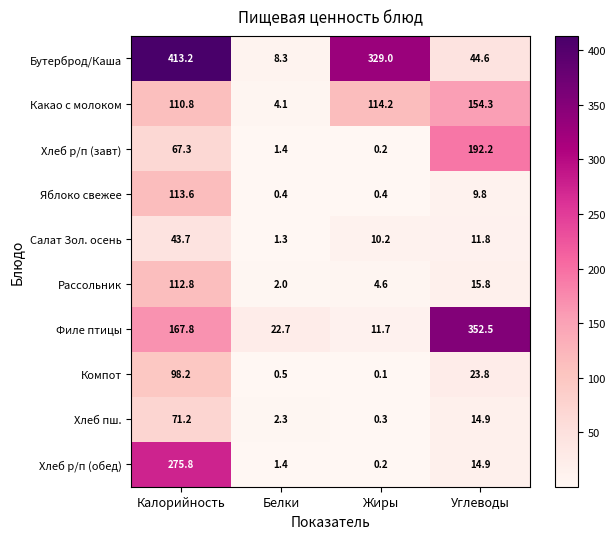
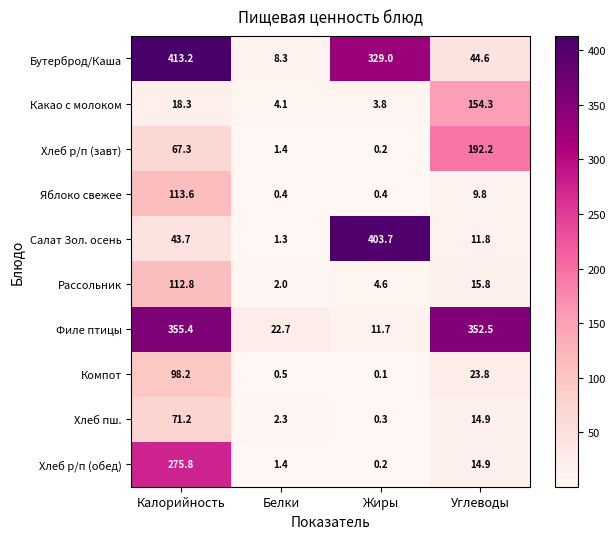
  {
    "Бутерброд/Каша": {
      "Калорийность": 413.2,
      "Белки": 8.3,
      "Жиры": 329.0,
      "Углеводы": 44.6
    },
    "Какао с молоком": {
-     "Калорийность": 110.8,
+     "Калорийность": 18.3,
      "Белки": 4.1,
-     "Жиры": 114.2,
+     "Жиры": 3.8,
      "Углеводы": 154.3
    },
    "Хлеб р/п (завт)": {
      "Калорийность": 67.3,
      "Белки": 1.4,
      "Жиры": 0.2,
      "Углеводы": 192.2
    },
    "Яблоко свежее": {
      "Калорийность": 113.6,
      "Белки": 0.4,
      "Жиры": 0.4,
      "Углеводы": 9.8
    },
    "Салат Зол. осень": {
      "Калорийность": 43.7,
      "Белки": 1.3,
-     "Жиры": 10.2,
+     "Жиры": 403.7,
      "Углеводы": 11.8
    },
    "Рассольник": {
      "Калорийность": 112.8,
      "Белки": 2.0,
      "Жиры": 4.6,
      "Углеводы": 15.8
    },
    "Филе птицы": {
-     "Калорийность": 167.8,
+     "Калорийность": 355.4,
      "Белки": 22.7,
      "Жиры": 11.7,
      "Углеводы": 352.5
    },
    "Компот": {
      "Калорийность": 98.2,
      "Белки": 0.5,
      "Жиры": 0.1,
      "Углеводы": 23.8
    },
    "Хлеб пш.": {
      "Калорийность": 71.2,
      "Белки": 2.3,
      "Жиры": 0.3,
      "Углеводы": 14.9
    },
    "Хлеб р/п (обед)": {
      "Калорийность": 275.8,
      "Белки": 1.4,
      "Жиры": 0.2,
      "Углеводы": 14.9
    }
  }
